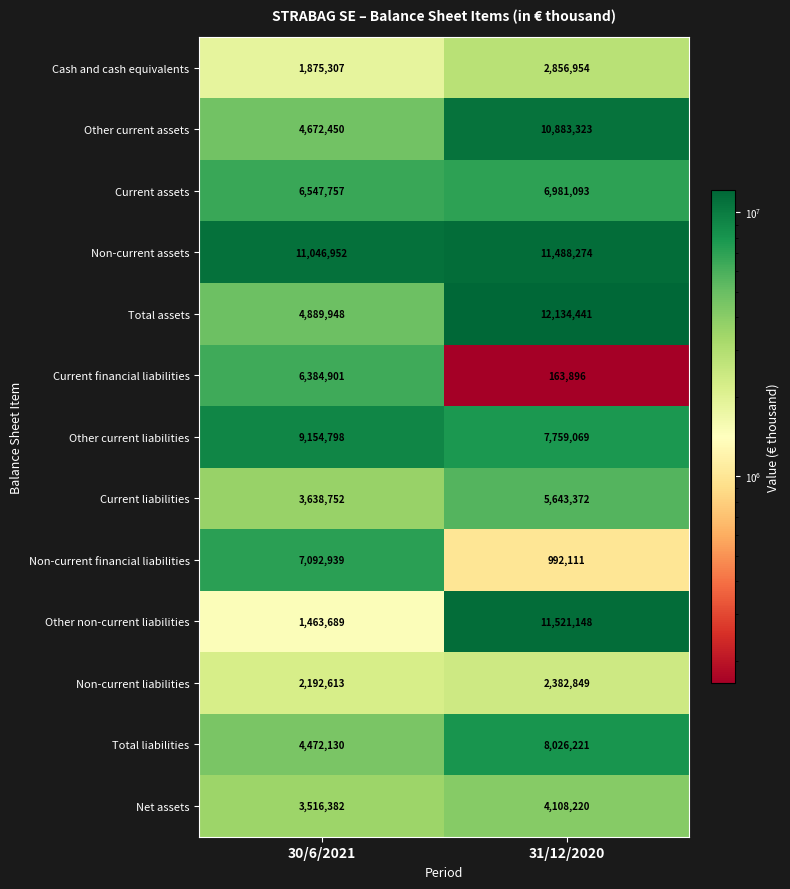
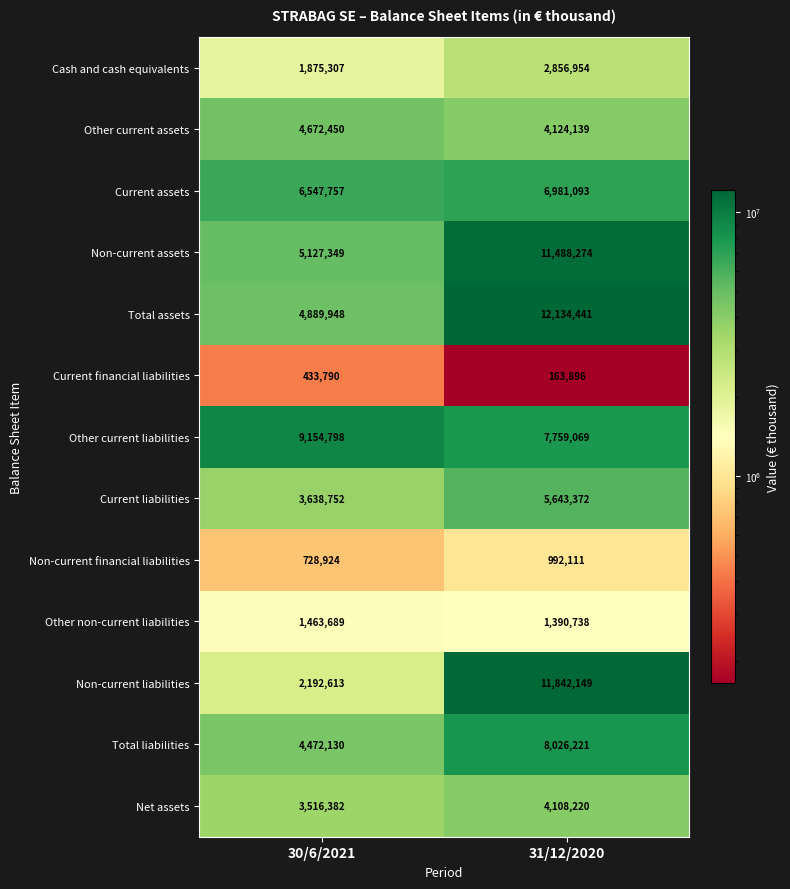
  {
    "Cash and cash equivalents": {
      "30/6/2021": "1,875,307",
      "31/12/2020": "2,856,954"
    },
    "Other current assets": {
      "30/6/2021": "4,672,450",
-     "31/12/2020": "10,883,323"
+     "31/12/2020": "4,124,139"
    },
    "Current assets": {
      "30/6/2021": "6,547,757",
      "31/12/2020": "6,981,093"
    },
    "Non-current assets": {
-     "30/6/2021": "11,046,952",
+     "30/6/2021": "5,127,349",
      "31/12/2020": "11,488,274"
    },
    "Total assets": {
      "30/6/2021": "4,889,948",
      "31/12/2020": "12,134,441"
    },
    "Current financial liabilities": {
-     "30/6/2021": "6,384,901",
+     "30/6/2021": "433,790",
      "31/12/2020": "163,896"
    },
    "Other current liabilities": {
      "30/6/2021": "9,154,798",
      "31/12/2020": "7,759,069"
    },
    "Current liabilities": {
      "30/6/2021": "3,638,752",
      "31/12/2020": "5,643,372"
    },
    "Non-current financial liabilities": {
-     "30/6/2021": "7,092,939",
+     "30/6/2021": "728,924",
      "31/12/2020": "992,111"
    },
    "Other non-current liabilities": {
      "30/6/2021": "1,463,689",
-     "31/12/2020": "11,521,148"
+     "31/12/2020": "1,390,738"
    },
    "Non-current liabilities": {
      "30/6/2021": "2,192,613",
-     "31/12/2020": "2,382,849"
+     "31/12/2020": "11,842,149"
    },
    "Total liabilities": {
      "30/6/2021": "4,472,130",
      "31/12/2020": "8,026,221"
    },
    "Net assets": {
      "30/6/2021": "3,516,382",
      "31/12/2020": "4,108,220"
    }
  }
